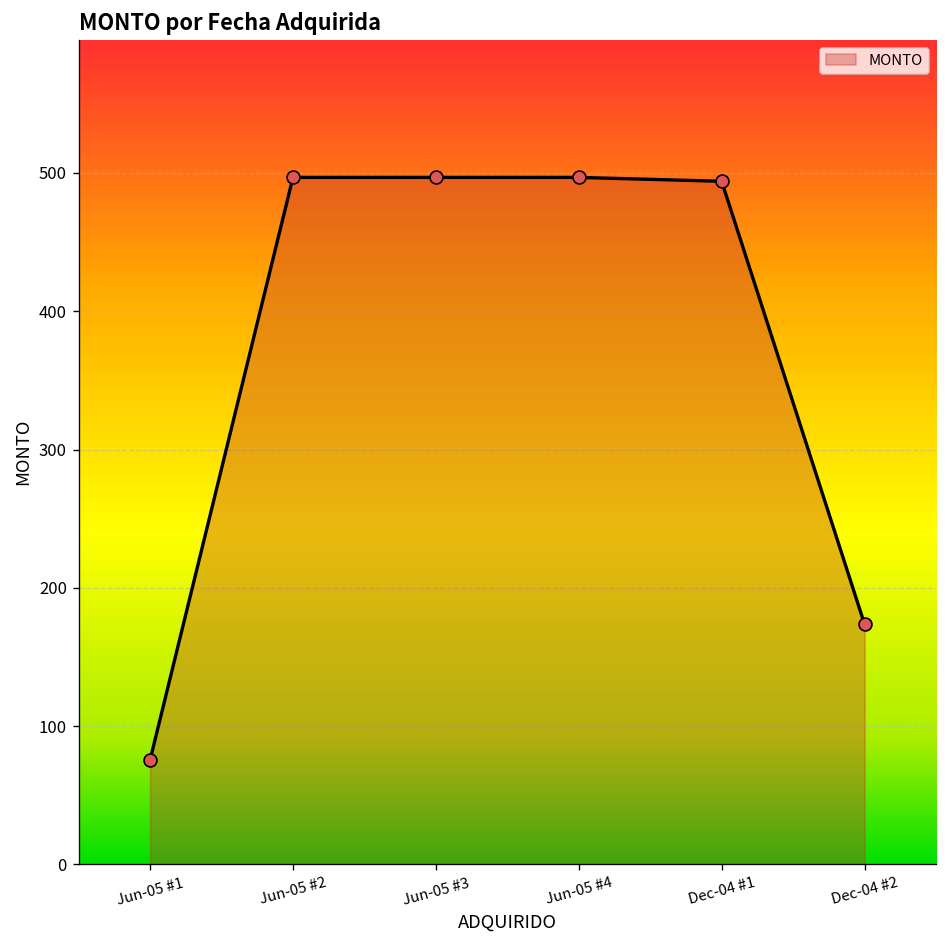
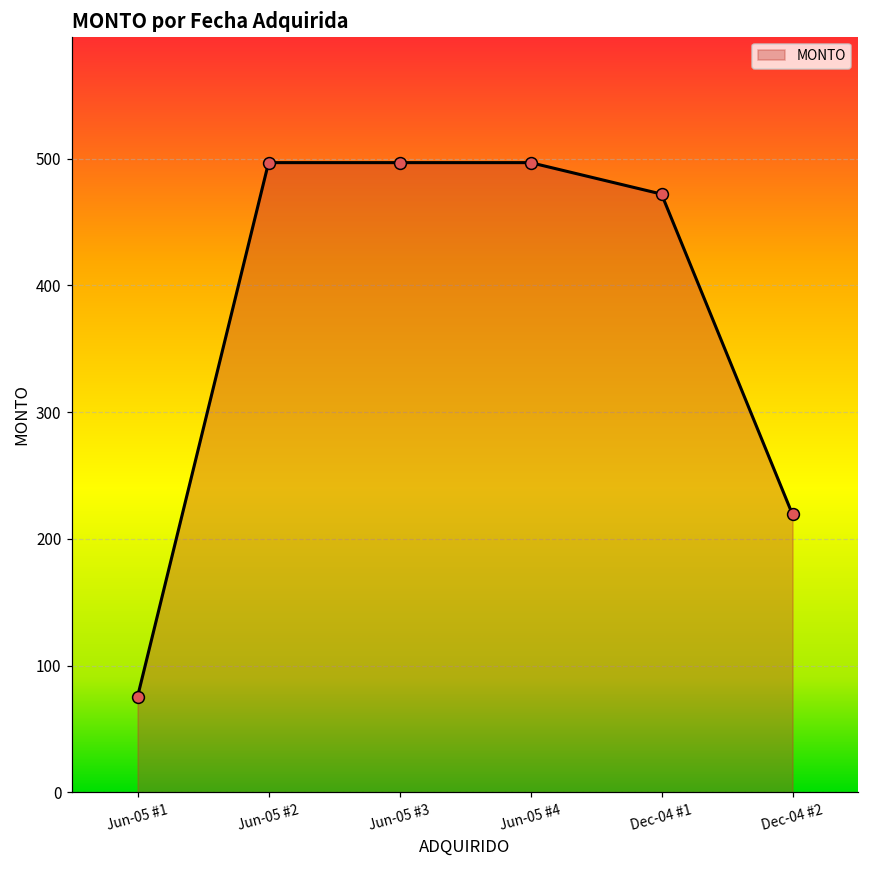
  {
    "Jun-05 #1": 76,
    "Jun-05 #2": 497,
    "Jun-05 #3": 497,
    "Jun-05 #4": 497,
-   "Dec-04 #1": 494,
-   "Dec-04 #2": 174
+   "Dec-04 #1": 472,
+   "Dec-04 #2": 219
  }
